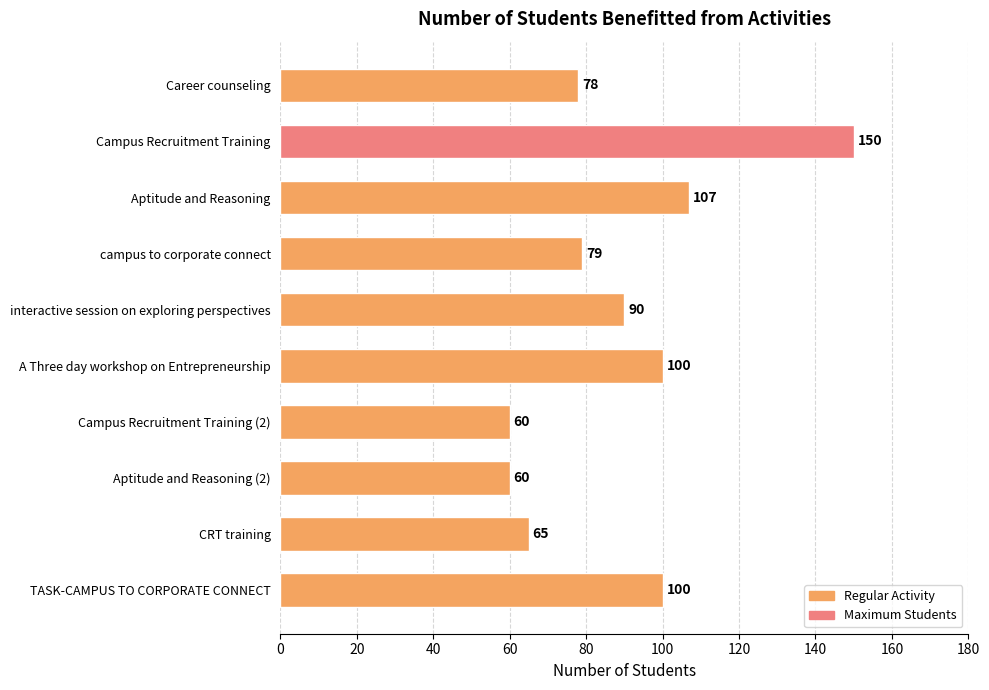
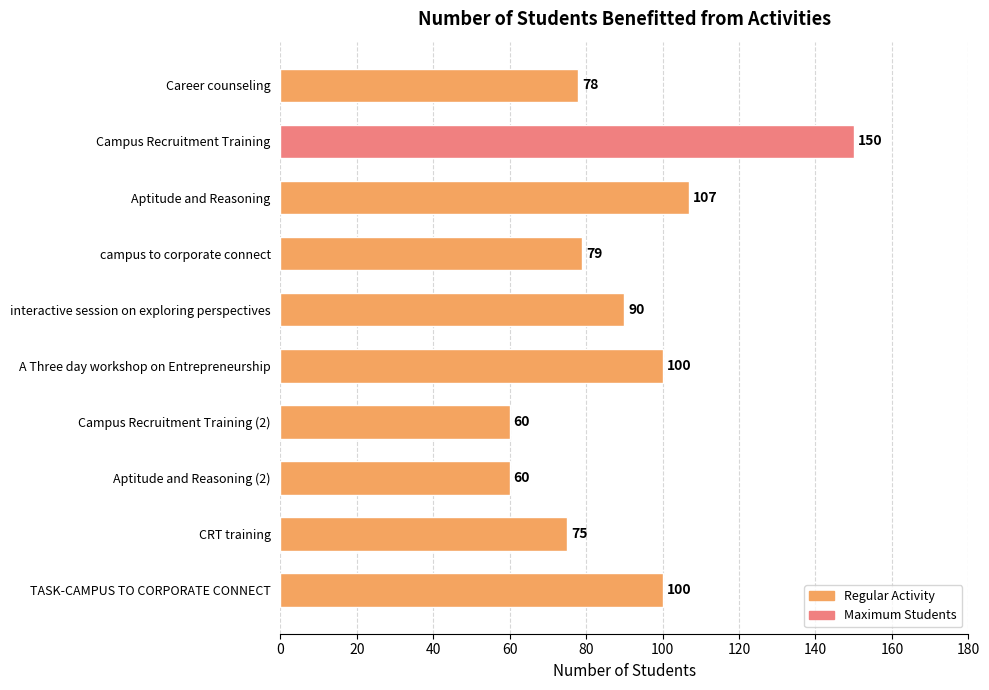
  {
    "Career counseling": 78,
    "Campus Recruitment Training": 150,
    "Aptitude and Reasoning": 107,
    "campus to corporate connect": 79,
    "interactive session on exploring perspectives": 90,
    "A Three day workshop on Entrepreneurship": 100,
    "Campus Recruitment Training (2)": 60,
    "Aptitude and Reasoning (2)": 60,
-   "CRT training": 65,
+   "CRT training": 75,
    "TASK-CAMPUS TO CORPORATE CONNECT": 100
  }
